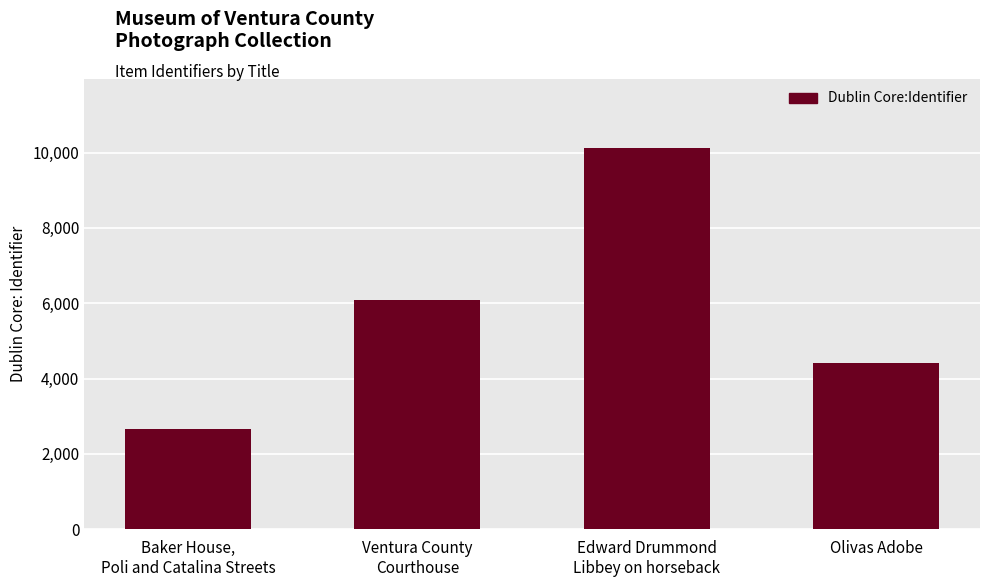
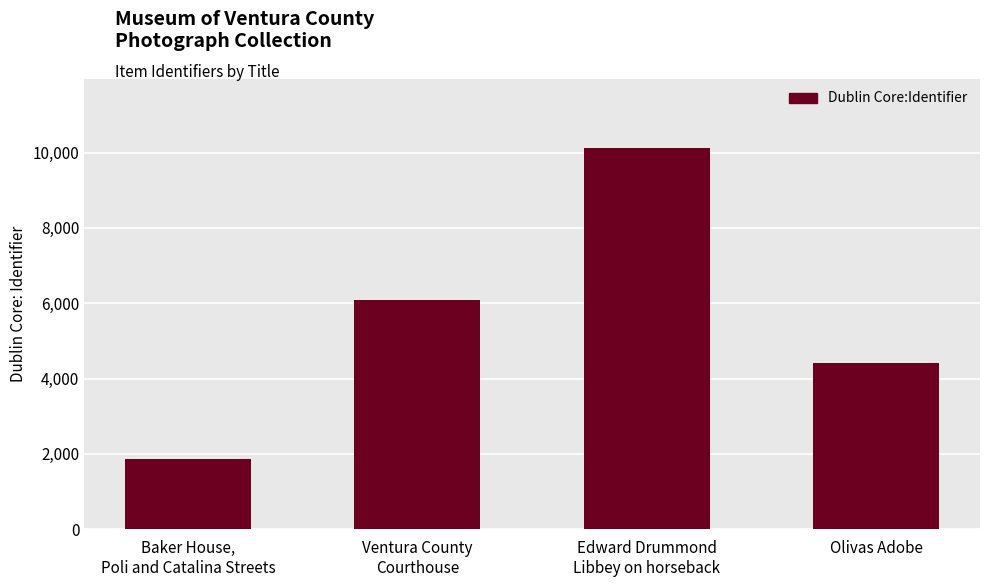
  {
-   "Baker House, Poli and Catalina Streets": "2,700",
+   "Baker House, Poli and Catalina Streets": "1,900",
    "Ventura County Courthouse": "6,100",
    "Edward Drummond Libbey on horseback": "10,100",
    "Olivas Adobe": "4,400"
  }
